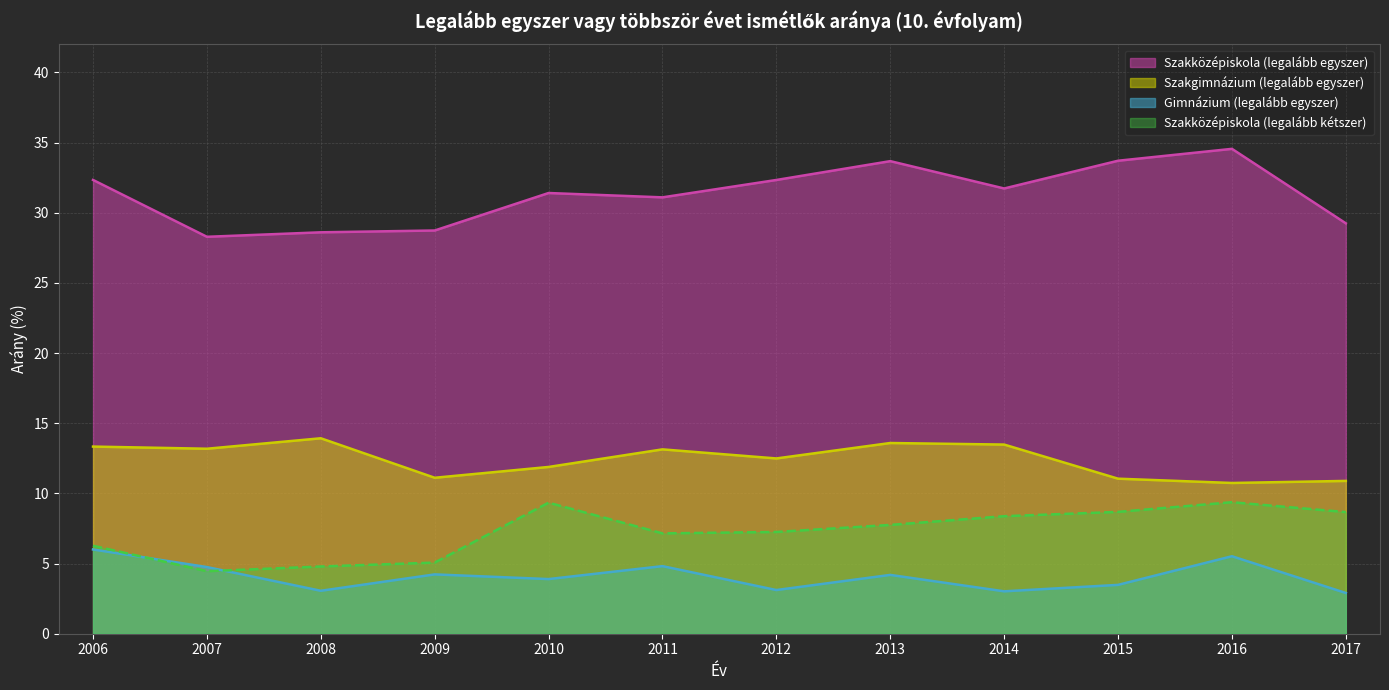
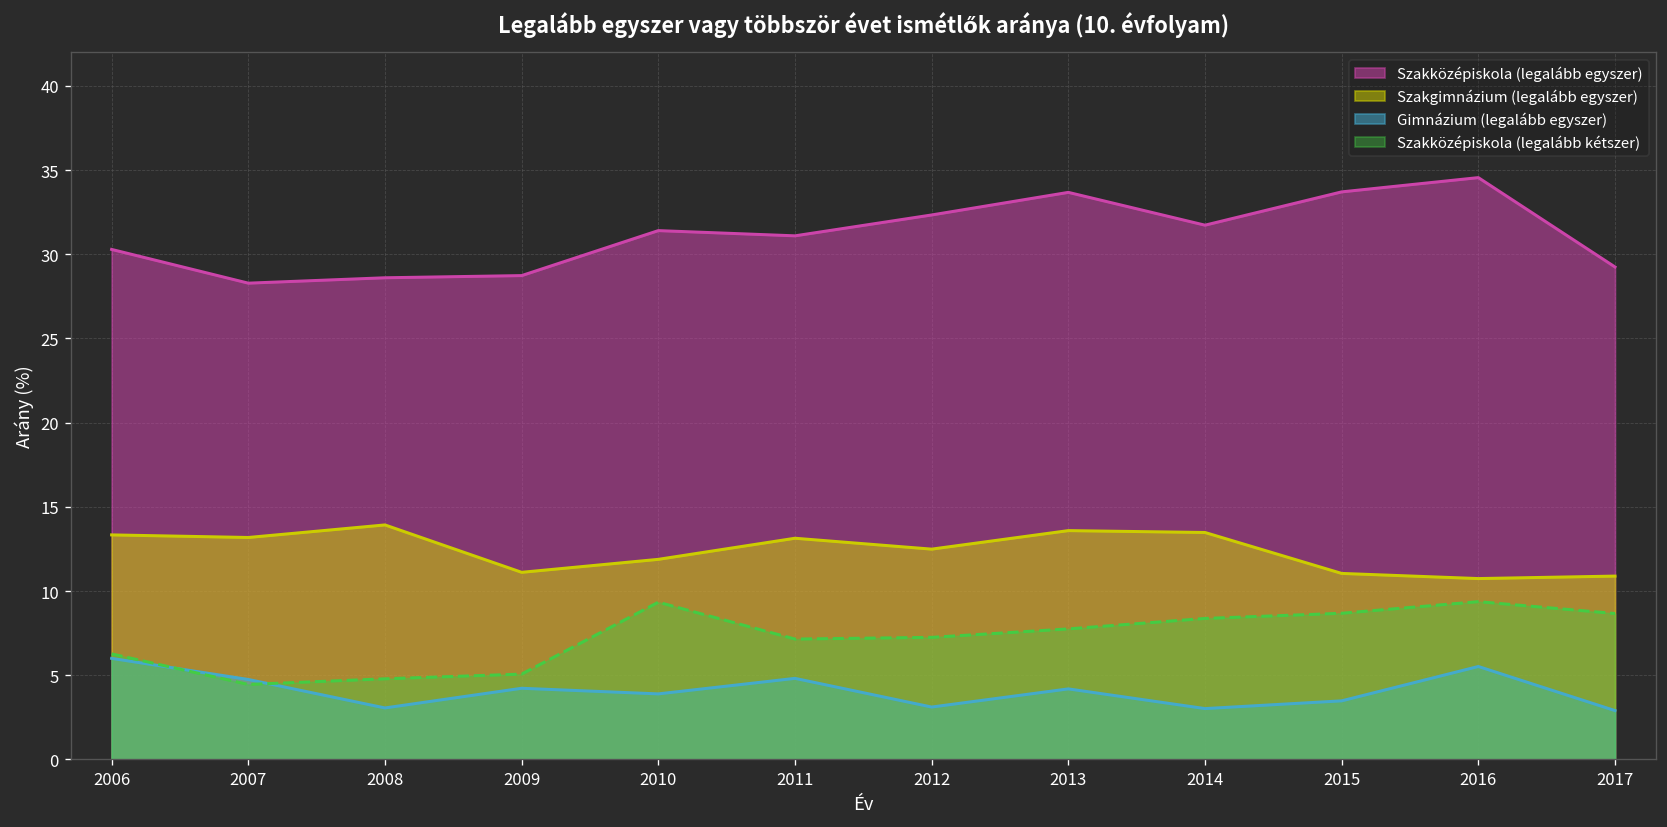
  {
    "Szakközépiskola (legalább egyszer)": {
-     "2006": 32.3,
+     "2006": 30.3,
      "2007": 28.3,
      "2008": 28.6,
      "2009": 28.7,
      "2010": 31.4,
      "2011": 31.1,
      "2012": 32.3,
      "2013": 33.7,
      "2014": 31.7,
      "2015": 33.7,
      "2016": 34.6,
      "2017": 29.2
    },
    "Szakgimnázium (legalább egyszer)": {
      "2006": 13.3,
      "2007": 13.2,
      "2008": 13.9,
      "2009": 11.1,
      "2010": 11.9,
      "2011": 13.1,
      "2012": 12.5,
      "2013": 13.6,
      "2014": 13.5,
      "2015": 11.0,
      "2016": 10.7,
      "2017": 10.9
    },
    "Gimnázium (legalább egyszer)": {
      "2006": 6.0,
      "2007": 4.8,
      "2008": 3.1,
      "2009": 4.2,
      "2010": 3.9,
      "2011": 4.8,
      "2012": 3.1,
      "2013": 4.2,
      "2014": 3.0,
      "2015": 3.5,
      "2016": 5.5,
      "2017": 2.9
    },
    "Szakközépiskola (legalább kétszer)": {
      "2006": 6.3,
      "2007": 4.5,
      "2008": 4.8,
      "2009": 5.1,
      "2010": 9.3,
      "2011": 7.2,
      "2012": 7.3,
      "2013": 7.8,
      "2014": 8.4,
      "2015": 8.7,
      "2016": 9.4,
      "2017": 8.7
    }
  }
